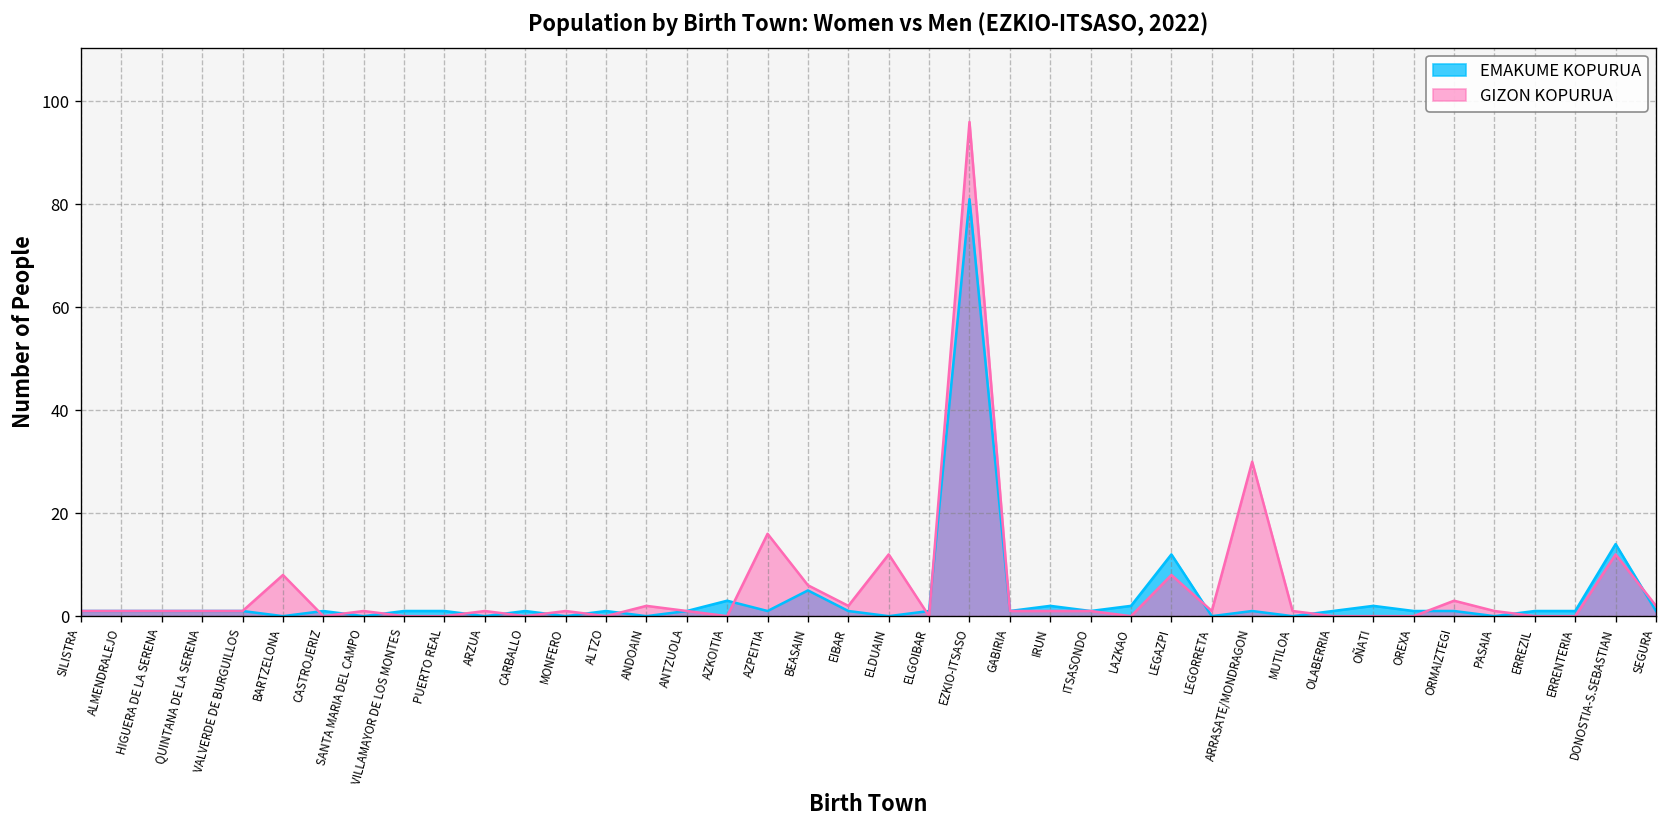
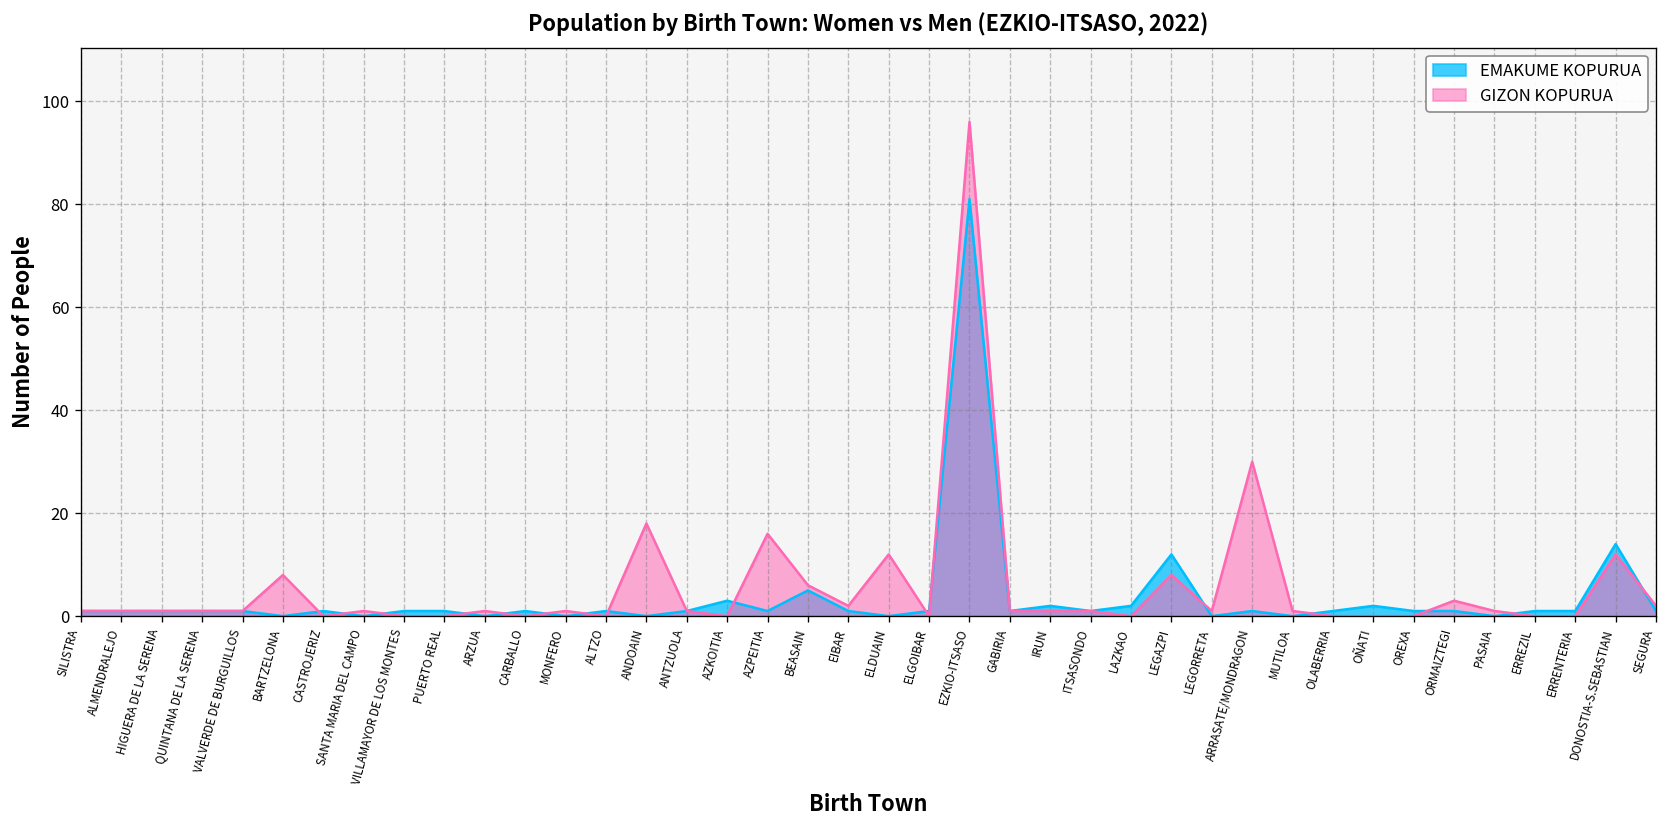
  {
    "EMAKUME KOPURUA": {
      "BARTZELONA": 0,
      "CASTROJERIZ": 1,
      "SANTA MARIA DEL CAMPO": 0,
      "VILLAMAYOR DE LOS MONTES": 1,
      "PUERTO REAL": 1,
      "ARZUA": 0,
      "CARBALLO": 1,
      "MONFERO": 0,
      "ALTZO": 1,
      "ANDOAIN": 0,
      "AZKOITIA": 3,
      "AZPEITIA": 1,
      "BEASAIN": 5,
      "EIBAR": 1,
      "ELDUAIN": 0,
      "ELGOIBAR": 1,
      "EZKIO-ITSASO": 81,
      "IRUN": 2,
      "LAZKAO": 2,
      "LEGAZPI": 12,
      "LEGORRETA": 0,
      "ARRASATE/MONDRAGON": 1,
      "MUTILOA": 0,
      "OLABERRIA": 1,
      "OÑATI": 2,
      "OREXA": 1,
      "ORMAIZTEGI": 1,
      "PASAIA": 0,
      "ERREZIL": 1,
      "ERRENTERIA": 1,
      "DONOSTIA-S.SEBASTIAN": 14,
      "SEGURA": 1
    },
    "GIZON KOPURUA": {
      "BARTZELONA": 8,
      "CASTROJERIZ": 0,
      "SANTA MARIA DEL CAMPO": 1,
      "VILLAMAYOR DE LOS MONTES": 0,
      "PUERTO REAL": 0,
      "ARZUA": 1,
      "CARBALLO": 0,
      "MONFERO": 1,
      "ALTZO": 0,
-     "ANDOAIN": 2,
+     "ANDOAIN": 18,
      "AZKOITIA": 0,
      "AZPEITIA": 16,
      "BEASAIN": 6,
      "EIBAR": 2,
      "ELDUAIN": 12,
      "ELGOIBAR": 0,
      "EZKIO-ITSASO": 96,
      "IRUN": 1,
      "LAZKAO": 0,
      "LEGAZPI": 8,
      "LEGORRETA": 1,
      "ARRASATE/MONDRAGON": 30,
      "MUTILOA": 1,
      "OLABERRIA": 0,
      "OÑATI": 0,
      "OREXA": 0,
      "ORMAIZTEGI": 3,
      "PASAIA": 1,
      "ERREZIL": 0,
      "ERRENTERIA": 0,
      "DONOSTIA-S.SEBASTIAN": 12,
      "SEGURA": 2
    }
  }
